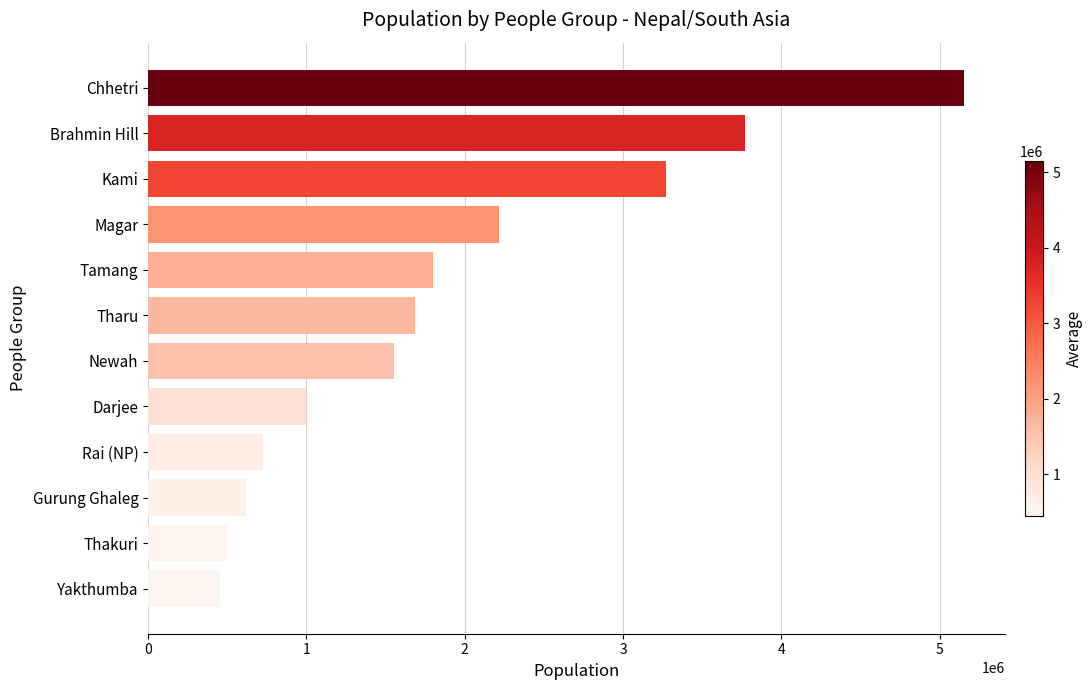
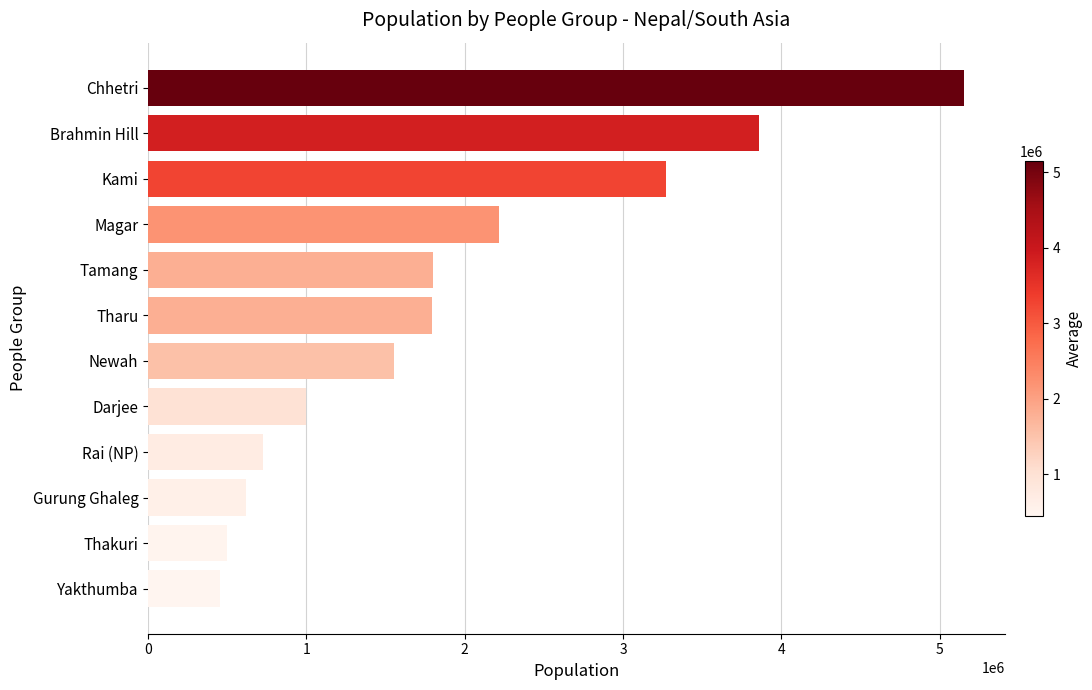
  {
    "Chhetri": 5150000,
-   "Brahmin Hill": 3770000,
+   "Brahmin Hill": 3860000,
    "Kami": 3270000,
    "Magar": 2210000,
    "Tamang": 1800000,
-   "Tharu": 1680000,
+   "Tharu": 1790000,
    "Newah": 1550000,
    "Darjee": 1000000,
    "Rai (NP)": 730000,
    "Gurung Ghaleg": 620000,
    "Thakuri": 500000,
    "Yakthumba": 450000
  }
